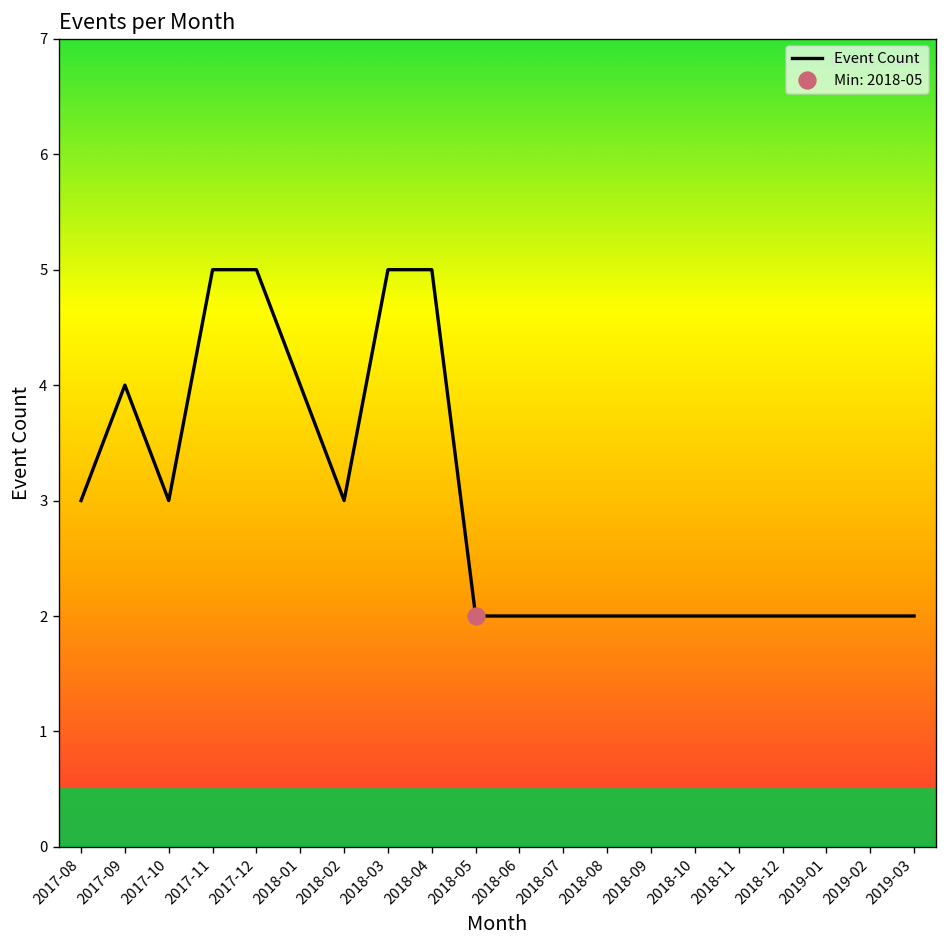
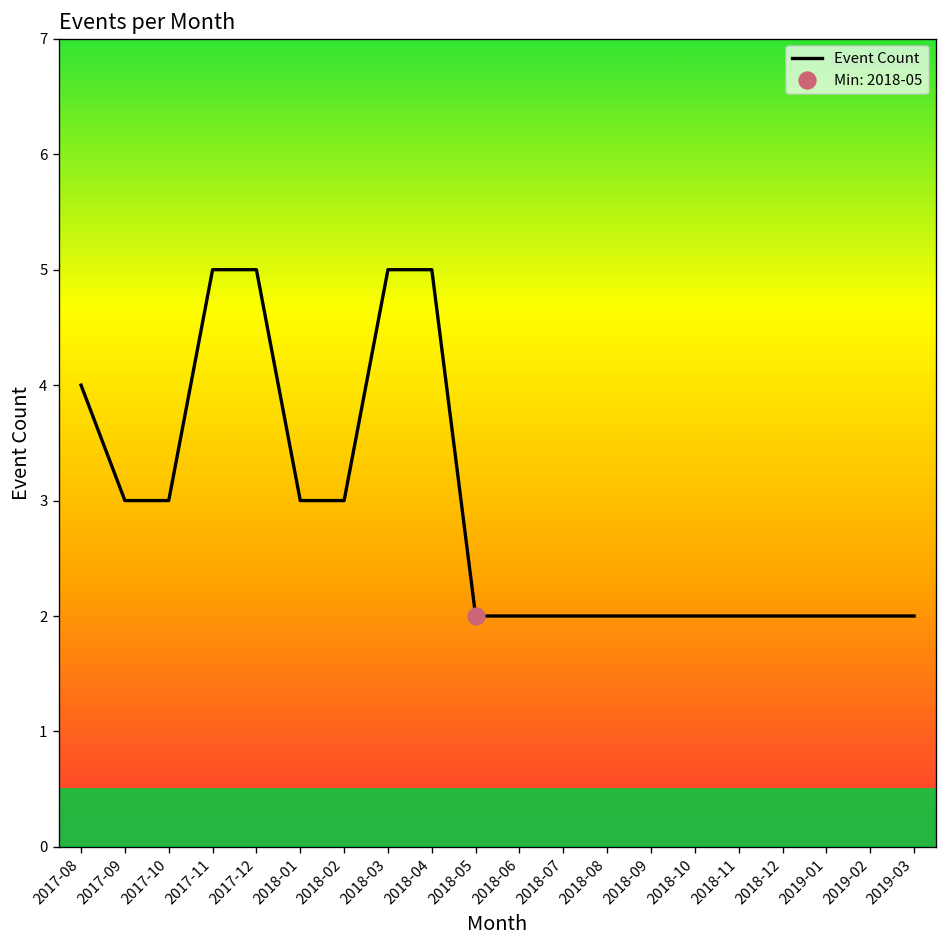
  {
    "Event Count": {
-     "2017-08": 3,
-     "2017-09": 4,
+     "2017-08": 4,
+     "2017-09": 3,
      "2017-10": 3,
      "2017-11": 5,
      "2017-12": 5,
-     "2018-01": 4,
+     "2018-01": 3,
      "2018-02": 3,
      "2018-03": 5,
      "2018-04": 5,
      "2018-06": 2,
      "2018-07": 2,
      "2018-08": 2,
      "2018-09": 2,
      "2018-10": 2,
      "2018-11": 2,
      "2018-12": 2,
      "2019-01": 2,
      "2019-02": 2,
      "2019-03": 2
    }
  }
